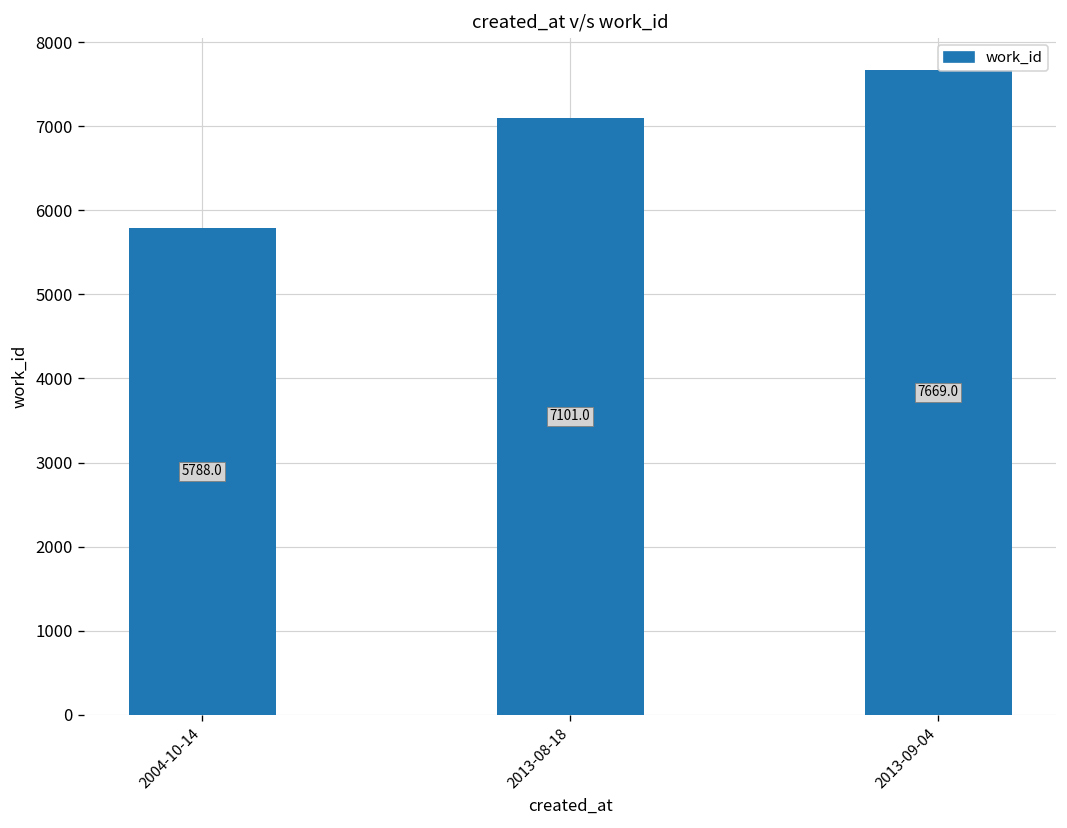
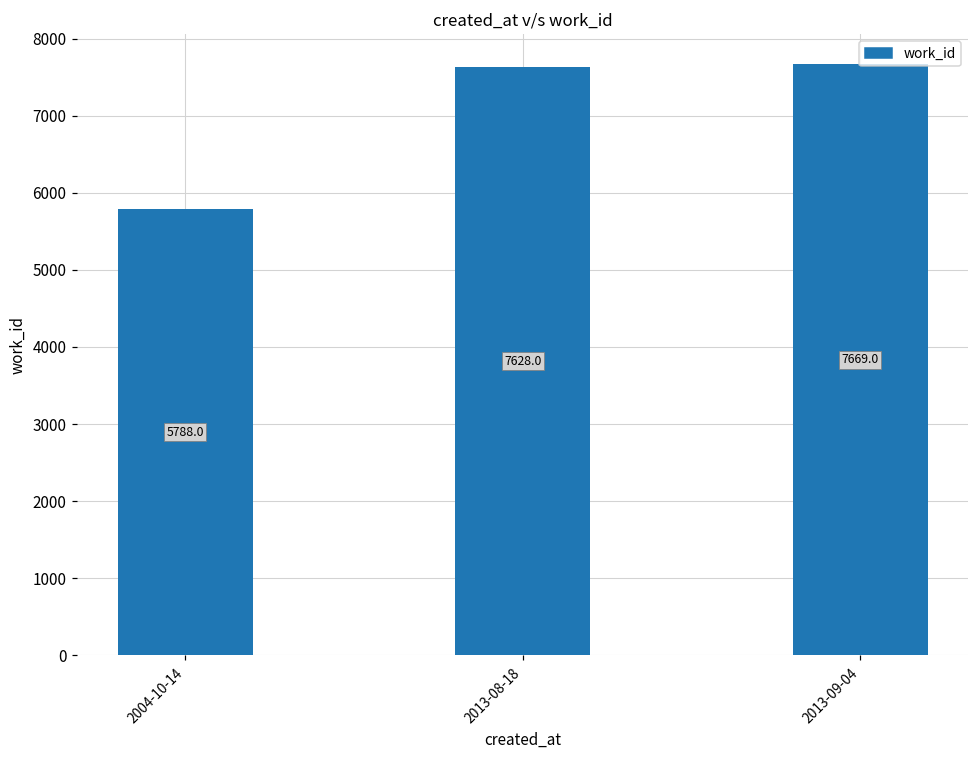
  {
-   "2013-08-18": 7101.0
+   "2013-08-18": 7628.0
  }
